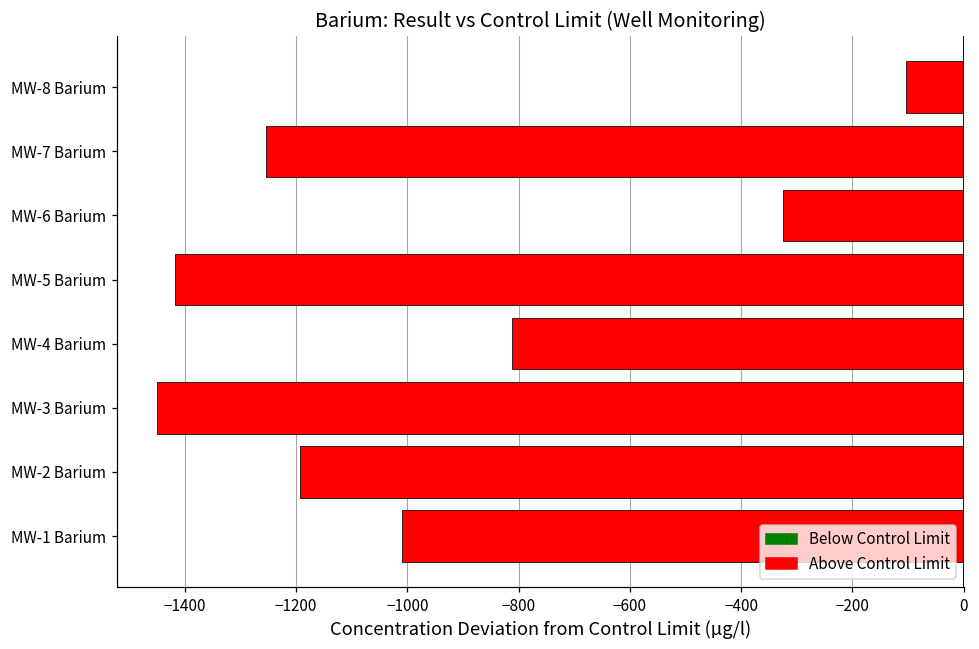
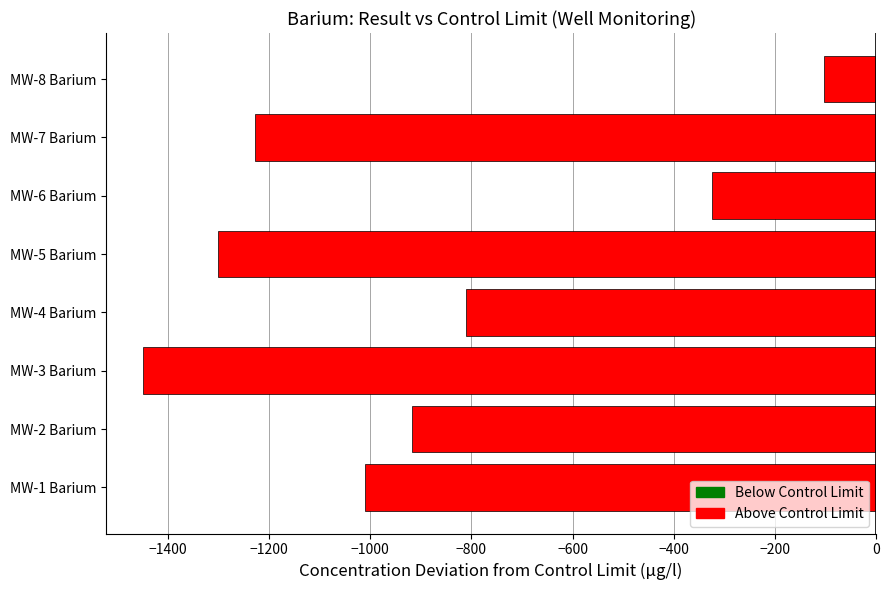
  {
    "MW-8 Barium": -100,
-   "MW-7 Barium": -1250,
+   "MW-7 Barium": -1230,
    "MW-6 Barium": -320,
-   "MW-5 Barium": -1420,
+   "MW-5 Barium": -1300,
    "MW-4 Barium": -810,
    "MW-3 Barium": -1450,
-   "MW-2 Barium": -1190,
+   "MW-2 Barium": -920,
    "MW-1 Barium": -1010
  }
